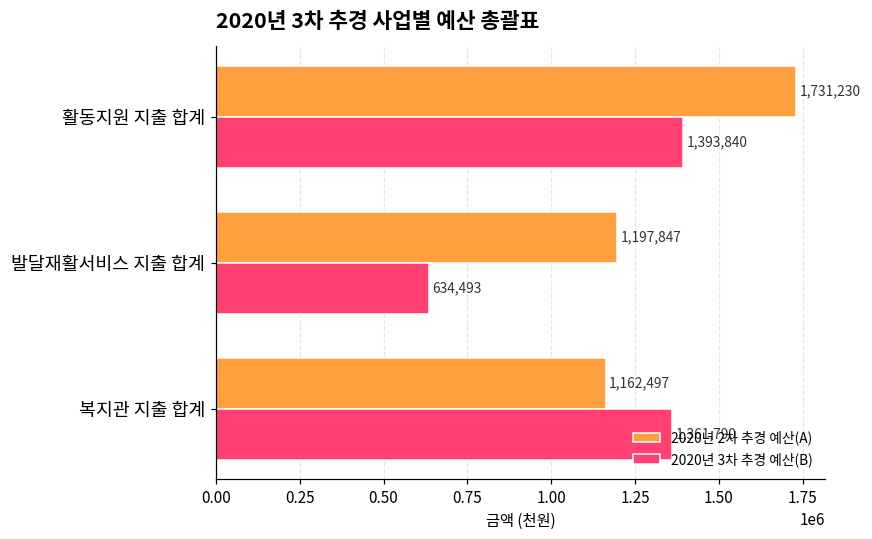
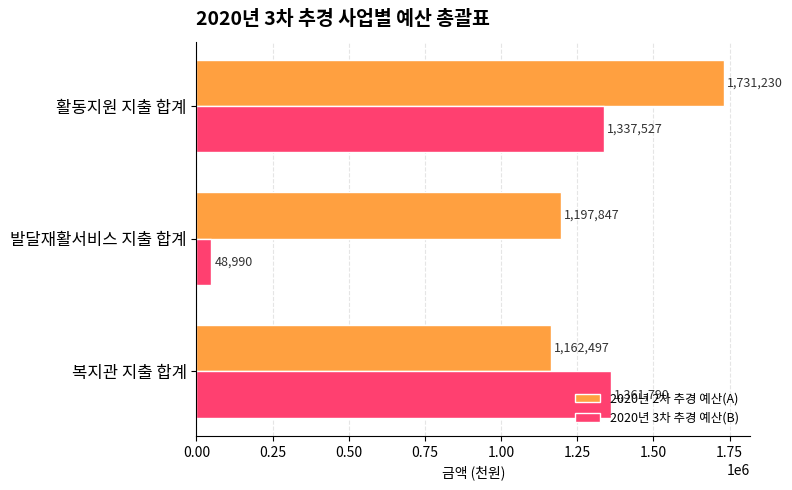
  {
    "2020년 2차 추경 예산(A)": {
      "활동지원 지출 합계": "1,731,230",
      "발달재활서비스 지출 합계": "1,197,847",
      "복지관 지출 합계": "1,162,497"
    },
    "2020년 3차 추경 예산(B)": {
-     "활동지원 지출 합계": "1,393,840",
-     "발달재활서비스 지출 합계": "634,493",
+     "활동지원 지출 합계": "1,337,527",
+     "발달재활서비스 지출 합계": "48,990",
      "복지관 지출 합계": "1,361,790"
    }
  }
